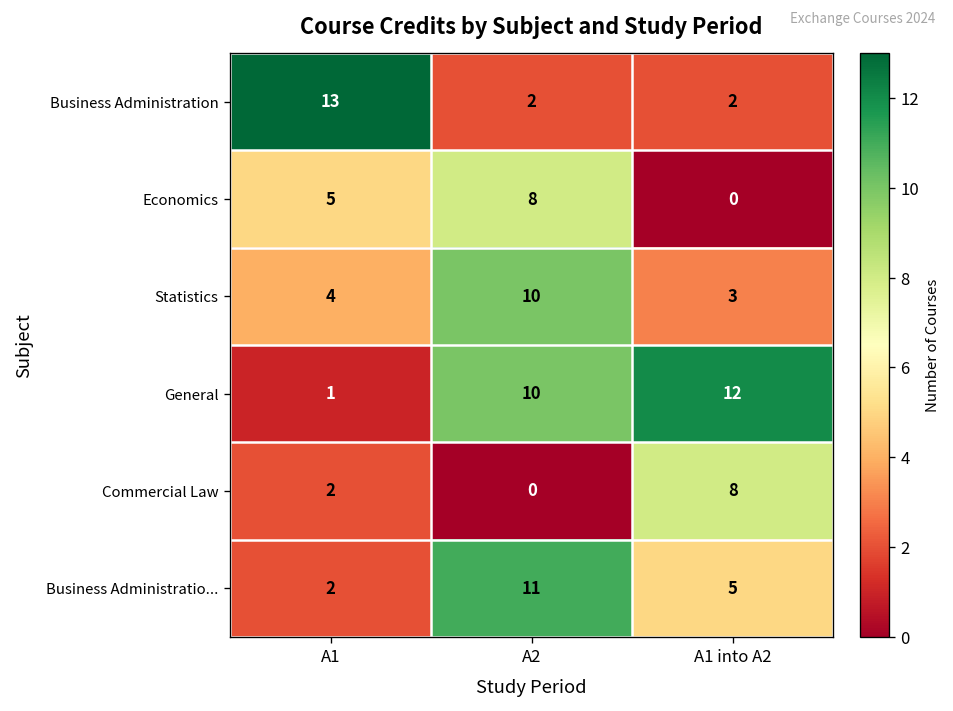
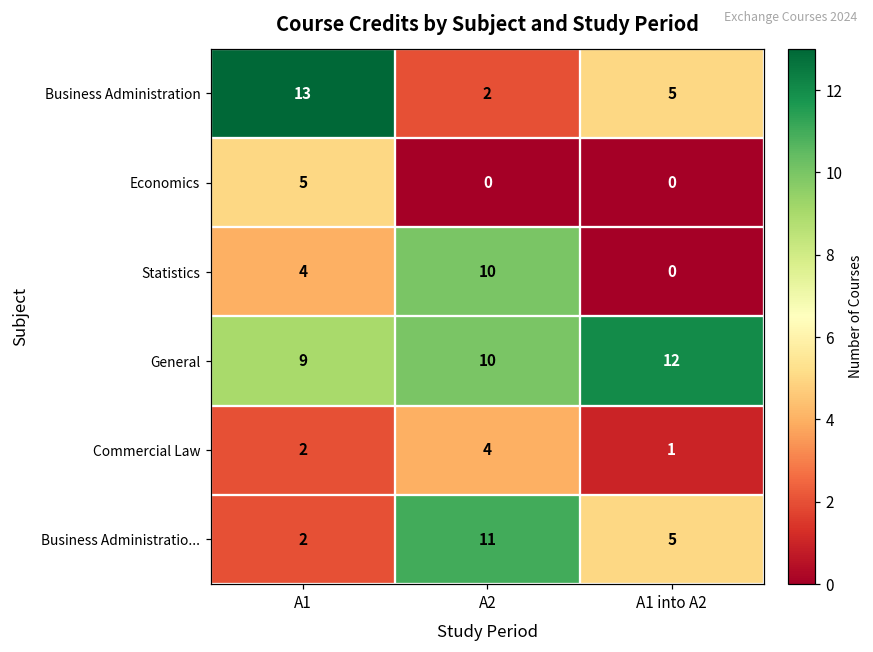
  {
    "Business Administration": {
      "A1": 13,
      "A2": 2,
-     "A1 into A2": 2
+     "A1 into A2": 5
    },
    "Economics": {
      "A1": 5,
-     "A2": 8,
+     "A2": 0,
      "A1 into A2": 0
    },
    "Statistics": {
      "A1": 4,
      "A2": 10,
-     "A1 into A2": 3
+     "A1 into A2": 0
    },
    "General": {
-     "A1": 1,
+     "A1": 9,
      "A2": 10,
      "A1 into A2": 12
    },
    "Commercial Law": {
      "A1": 2,
-     "A2": 0,
-     "A1 into A2": 8
+     "A2": 4,
+     "A1 into A2": 1
    },
    "Business Administratio...": {
      "A1": 2,
      "A2": 11,
      "A1 into A2": 5
    }
  }
